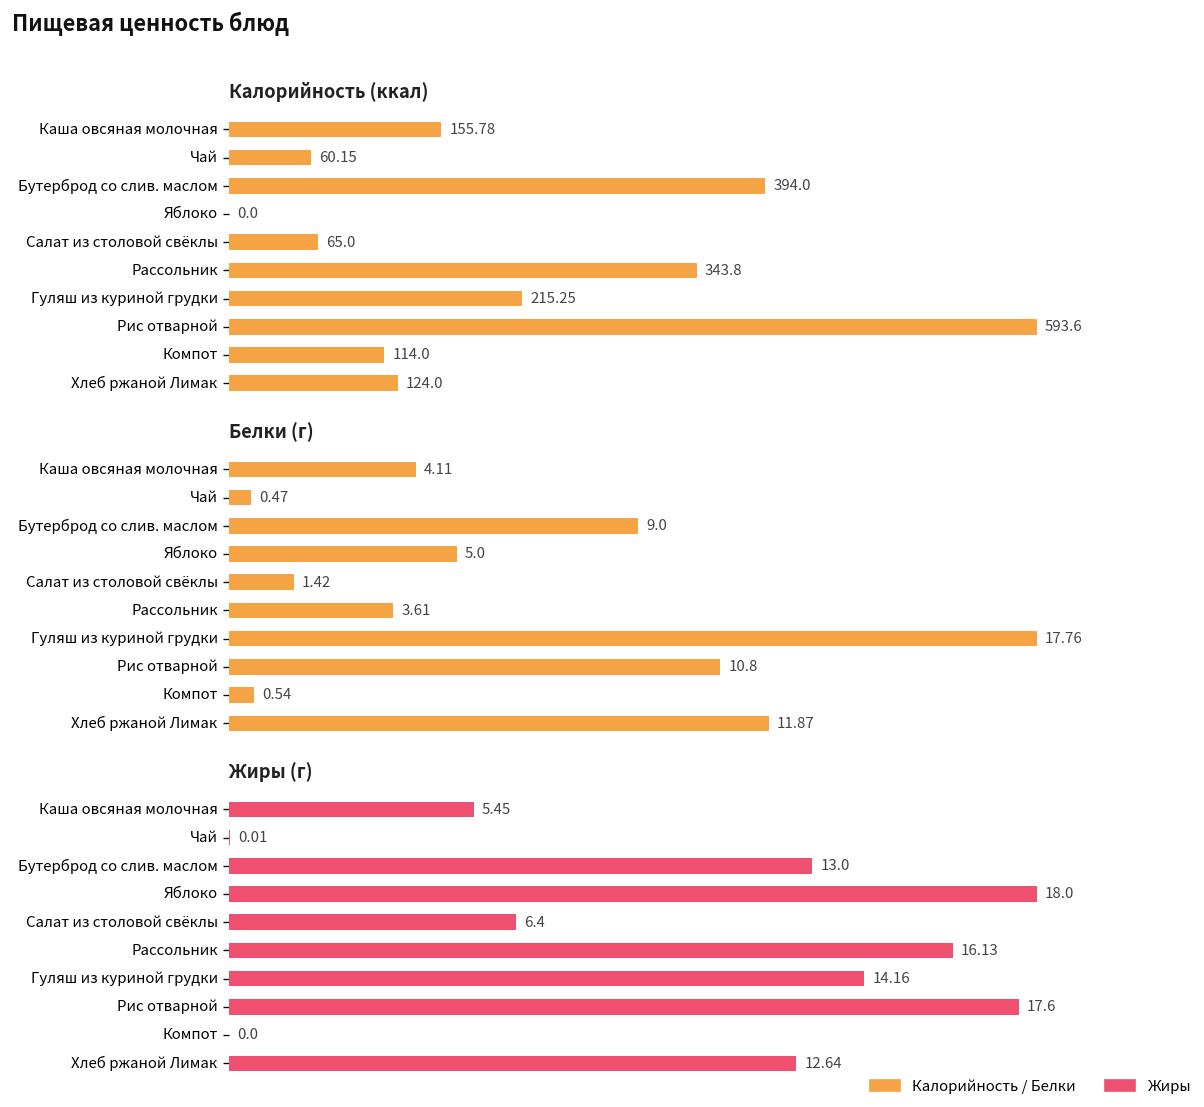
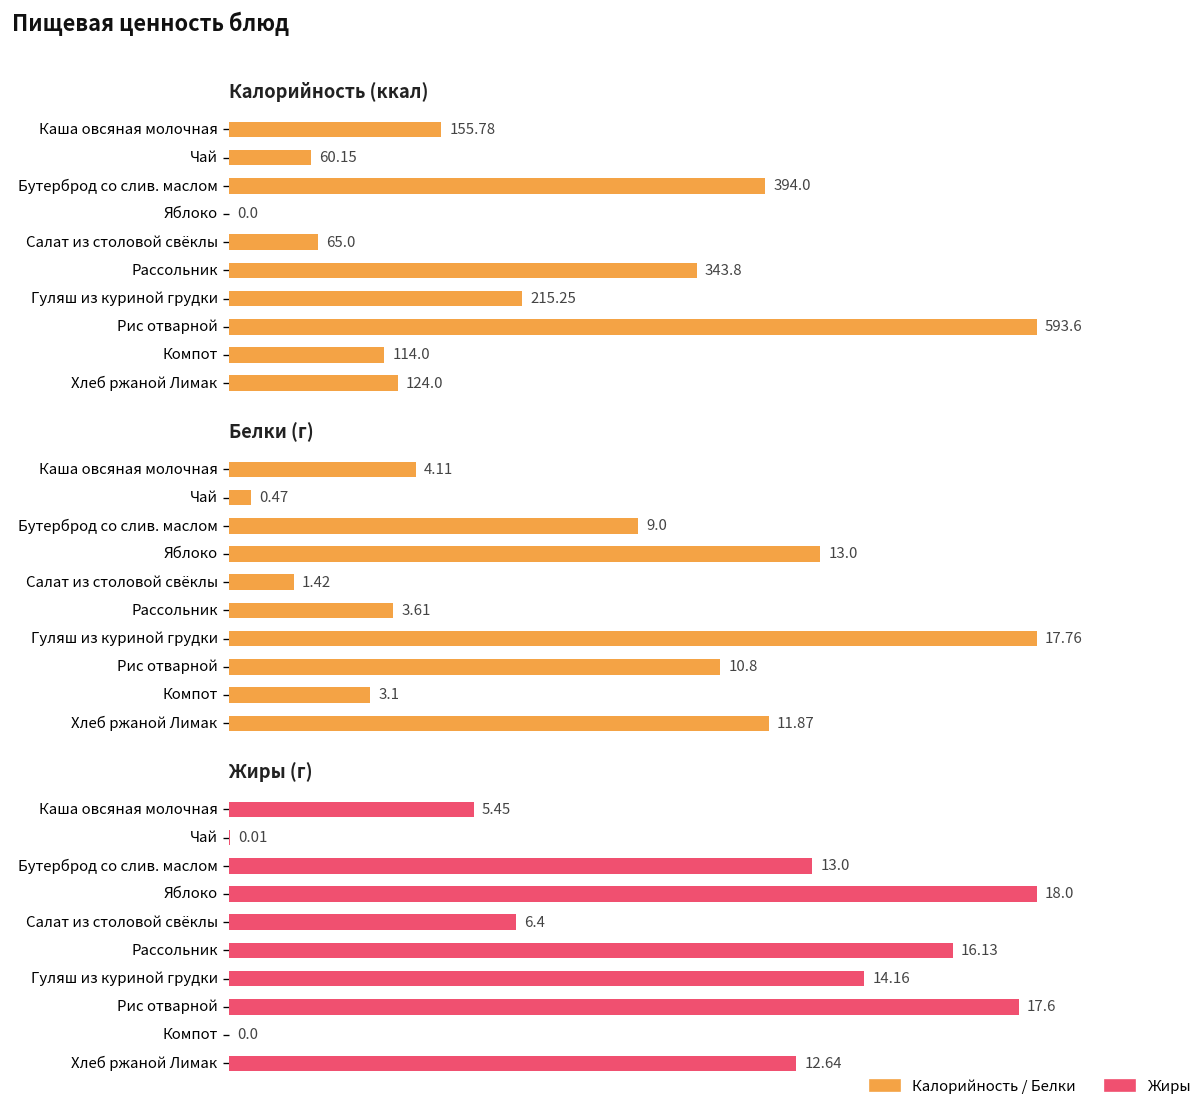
  {
    "Калорийность (ккал)": {
      "Каша овсяная молочная": 155.78,
      "Чай": 60.15,
      "Бутерброд со слив. маслом": 394.0,
      "Яблоко": 0.0,
      "Салат из столовой свёклы": 65.0,
      "Рассольник": 343.8,
      "Гуляш из куриной грудки": 215.25,
      "Рис отварной": 593.6,
      "Компот": 114.0,
      "Хлеб ржаной Лимак": 124.0
    },
    "Белки (г)": {
      "Каша овсяная молочная": 4.11,
      "Чай": 0.47,
      "Бутерброд со слив. маслом": 9.0,
-     "Яблоко": 5.0,
+     "Яблоко": 13.0,
      "Салат из столовой свёклы": 1.42,
      "Рассольник": 3.61,
      "Гуляш из куриной грудки": 17.76,
      "Рис отварной": 10.8,
-     "Компот": 0.54,
+     "Компот": 3.1,
      "Хлеб ржаной Лимак": 11.87
    },
    "Жиры (г)": {
      "Каша овсяная молочная": 5.45,
      "Чай": 0.01,
      "Бутерброд со слив. маслом": 13.0,
      "Яблоко": 18.0,
      "Салат из столовой свёклы": 6.4,
      "Рассольник": 16.13,
      "Гуляш из куриной грудки": 14.16,
      "Рис отварной": 17.6,
      "Компот": 0.0,
      "Хлеб ржаной Лимак": 12.64
    }
  }
